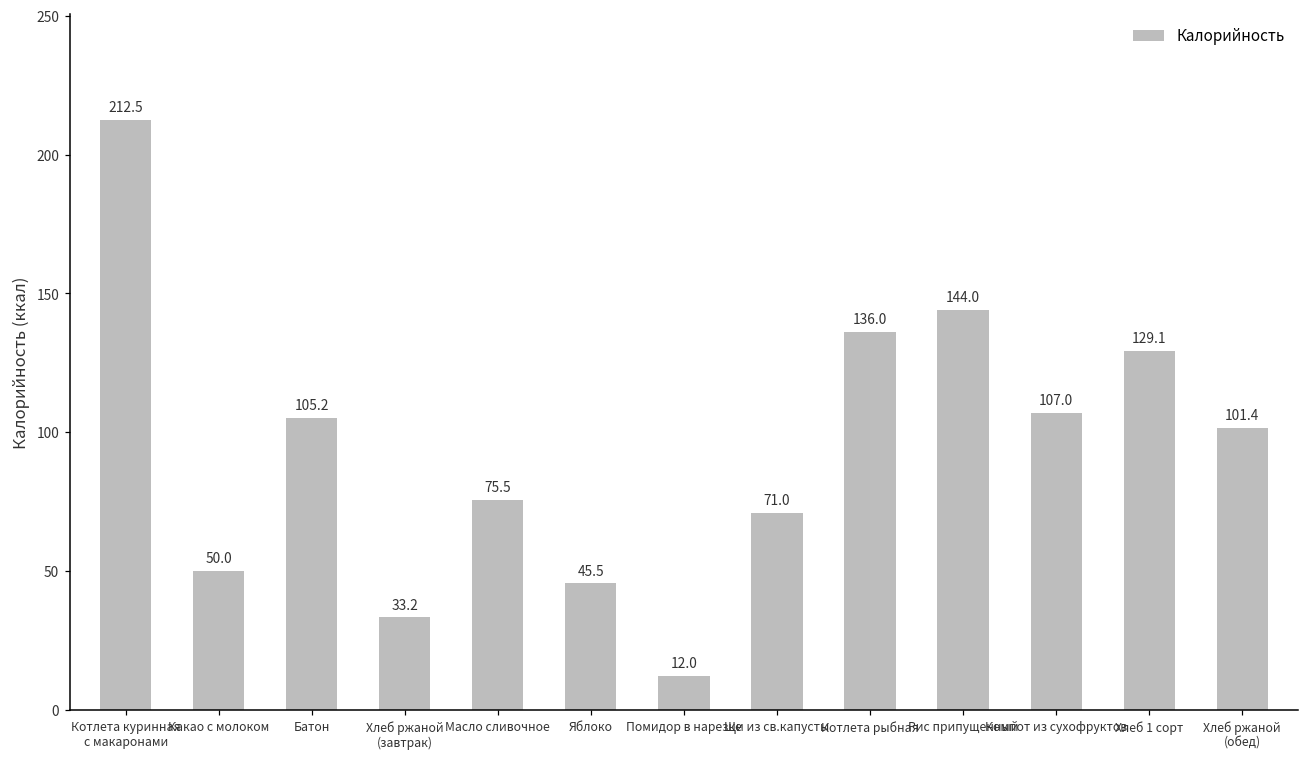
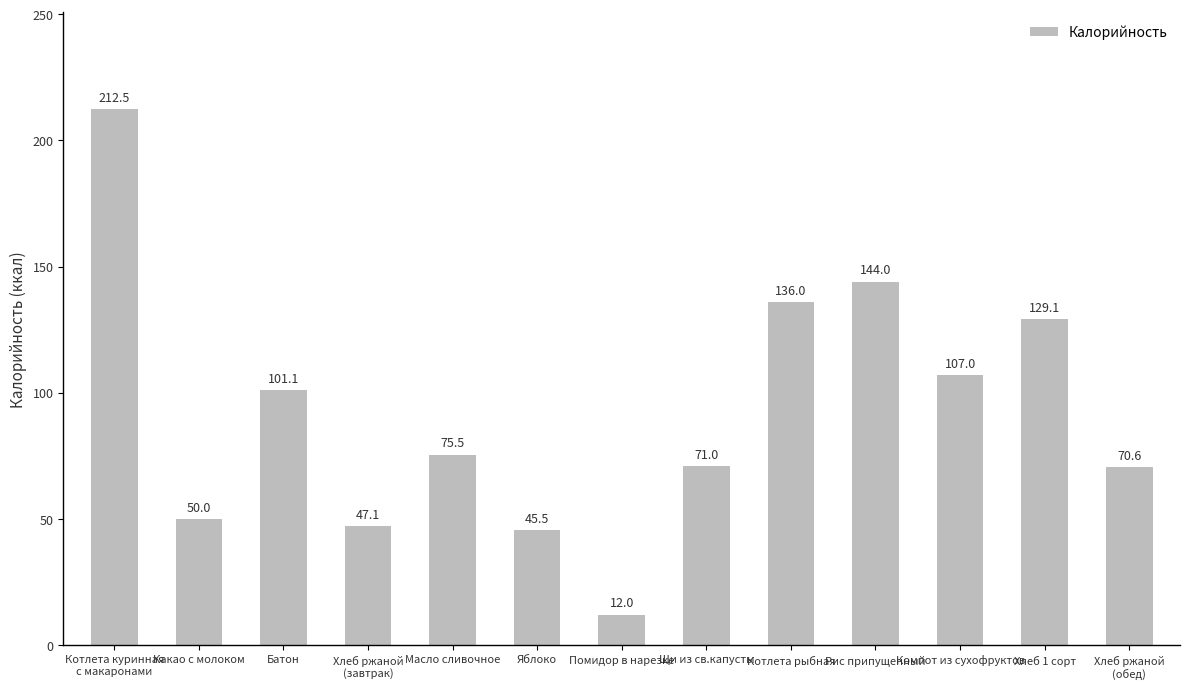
  {
    "Котлета куринная с макаронами": 212.5,
    "Какао с молоком": 50.0,
-   "Батон": 105.2,
-   "Хлеб ржаной (завтрак)": 33.2,
+   "Батон": 101.1,
+   "Хлеб ржаной (завтрак)": 47.1,
    "Масло сливочное": 75.5,
    "Яблоко": 45.5,
    "Котлета рыбная": 136.0,
-   "Хлеб ржаной (обед)": 101.4
+   "Хлеб ржаной (обед)": 70.6
  }
